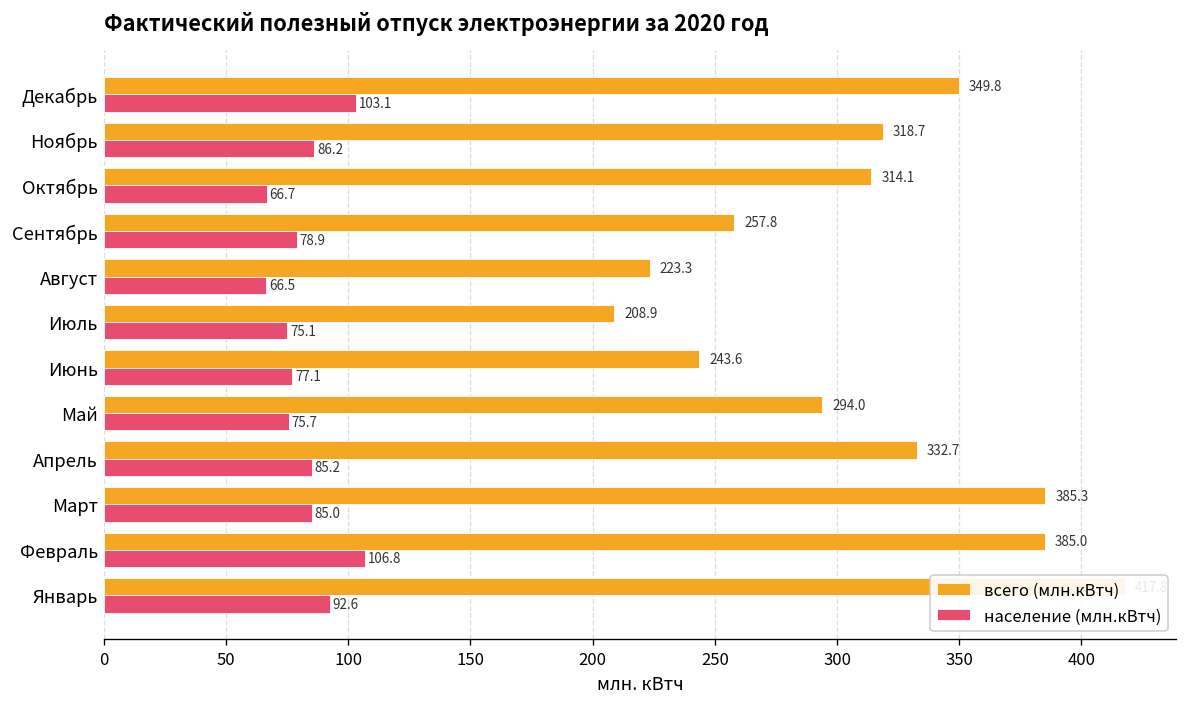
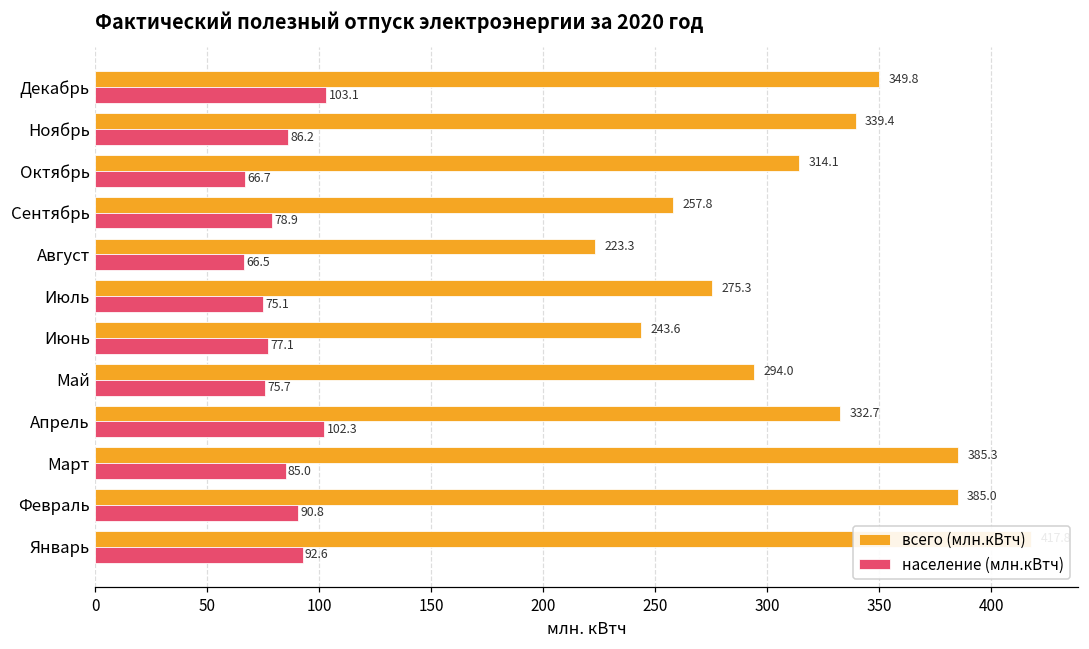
  {
    "всего (млн.кВтч)": {
      "Декабрь": 349.8,
-     "Ноябрь": 318.7,
+     "Ноябрь": 339.4,
      "Октябрь": 314.1,
      "Сентябрь": 257.8,
      "Август": 223.3,
-     "Июль": 208.9,
+     "Июль": 275.3,
      "Июнь": 243.6,
      "Май": 294.0,
      "Апрель": 332.7,
      "Март": 385.3,
      "Февраль": 385.0
    },
    "население (млн.кВтч)": {
      "Декабрь": 103.1,
      "Ноябрь": 86.2,
      "Октябрь": 66.7,
      "Сентябрь": 78.9,
      "Август": 66.5,
      "Июль": 75.1,
      "Июнь": 77.1,
      "Май": 75.7,
-     "Апрель": 85.2,
+     "Апрель": 102.3,
      "Март": 85.0,
-     "Февраль": 106.8,
+     "Февраль": 90.8,
      "Январь": 92.6
    }
  }
